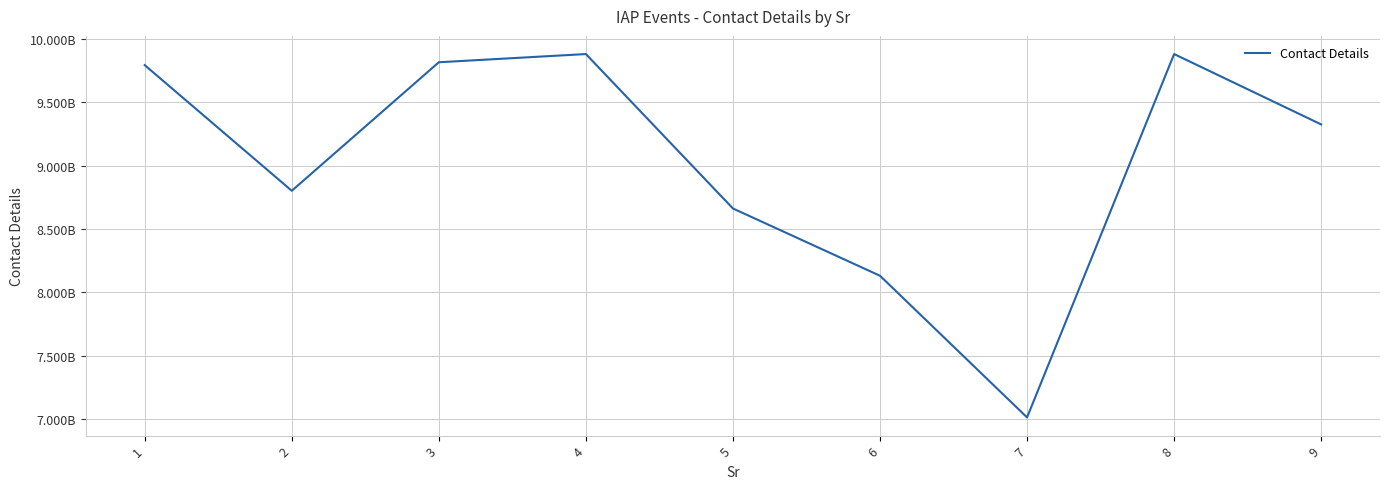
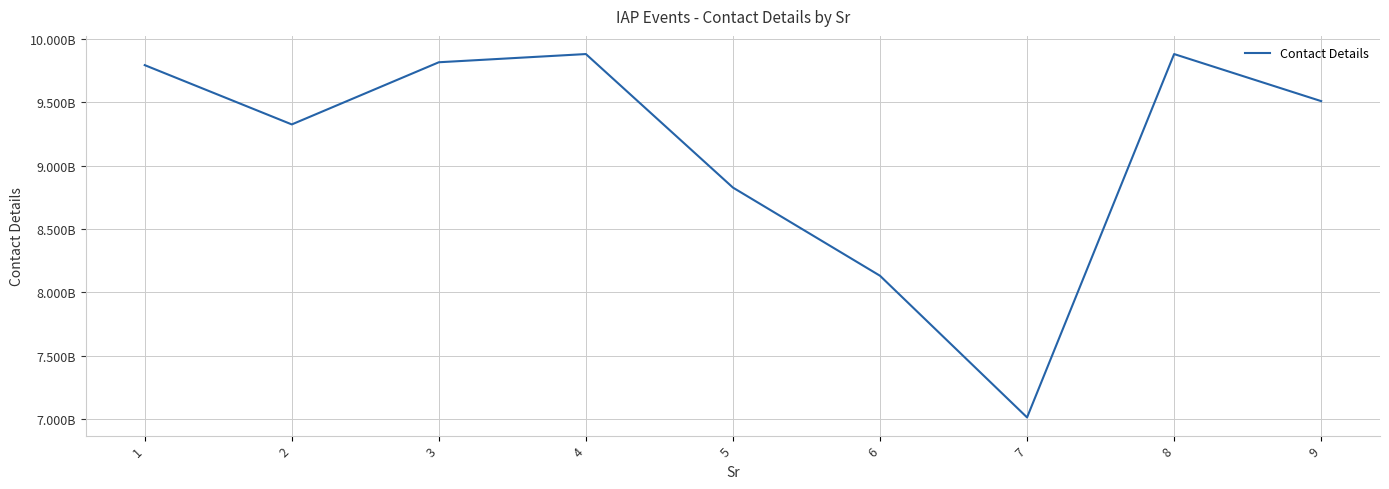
  {
    "1": 9790000000,
-   "2": 8800000000,
+   "2": 9320000000,
    "3": 9810000000,
    "4": 9880000000,
-   "5": 8660000000,
+   "5": 8830000000,
    "6": 8130000000,
    "7": 7010000000,
    "8": 9880000000,
-   "9": 9320000000
+   "9": 9510000000
  }
